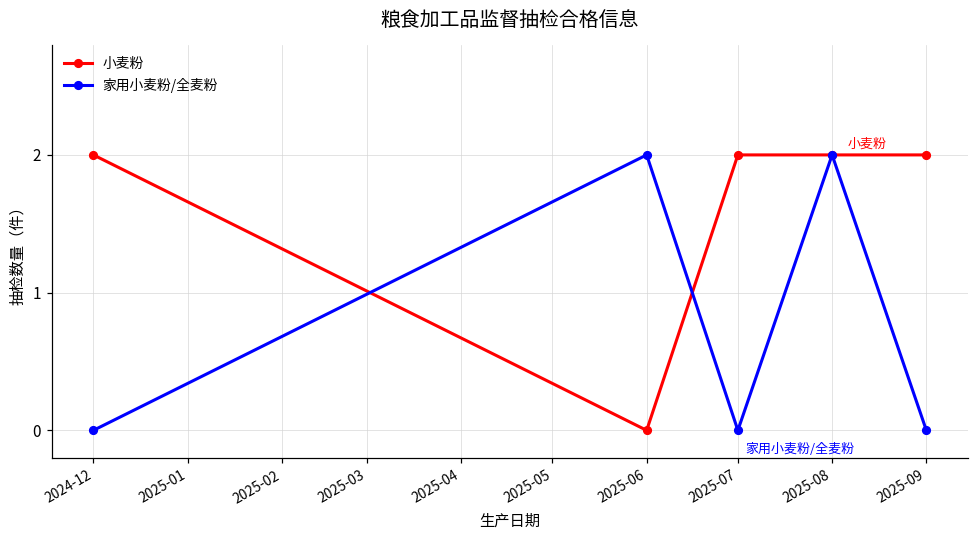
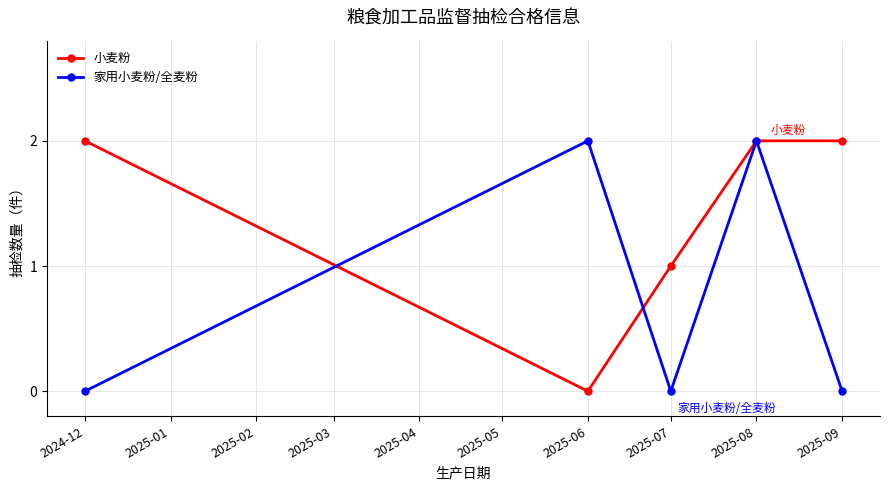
  {
    "小麦粉": {
      "2024-12": 2,
      "2025-06": 0,
-     "2025-07": 2,
+     "2025-07": 1,
      "2025-09": 2
    },
    "家用小麦粉/全麦粉": {
      "2024-12": 0,
      "2025-06": 2,
      "2025-07": 0,
      "2025-09": 0
    }
  }
